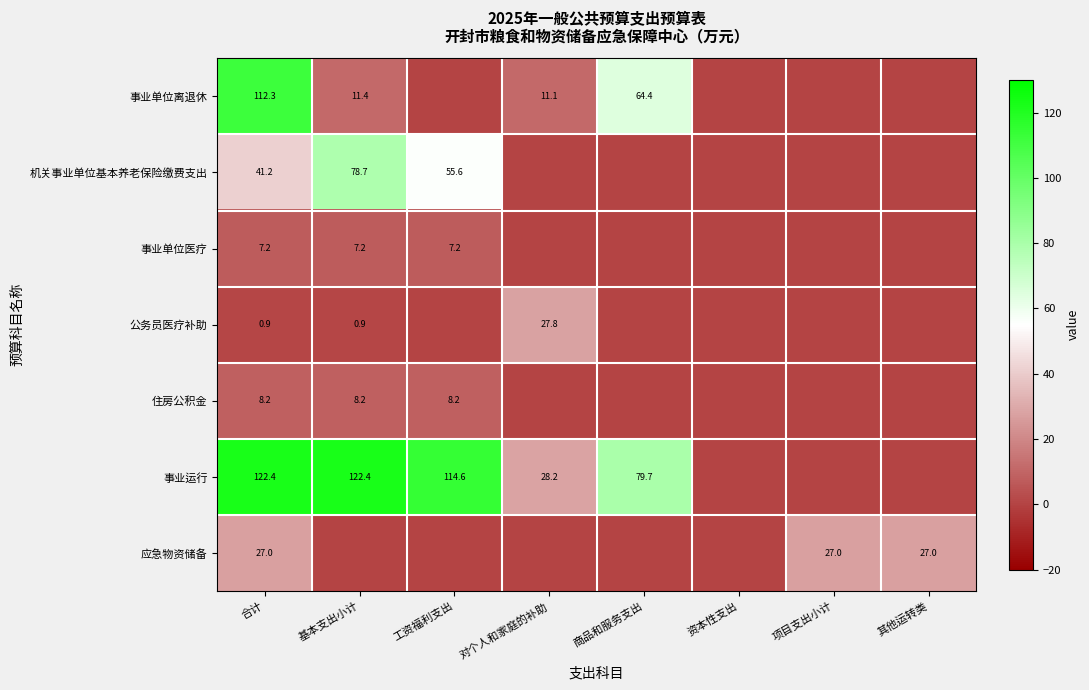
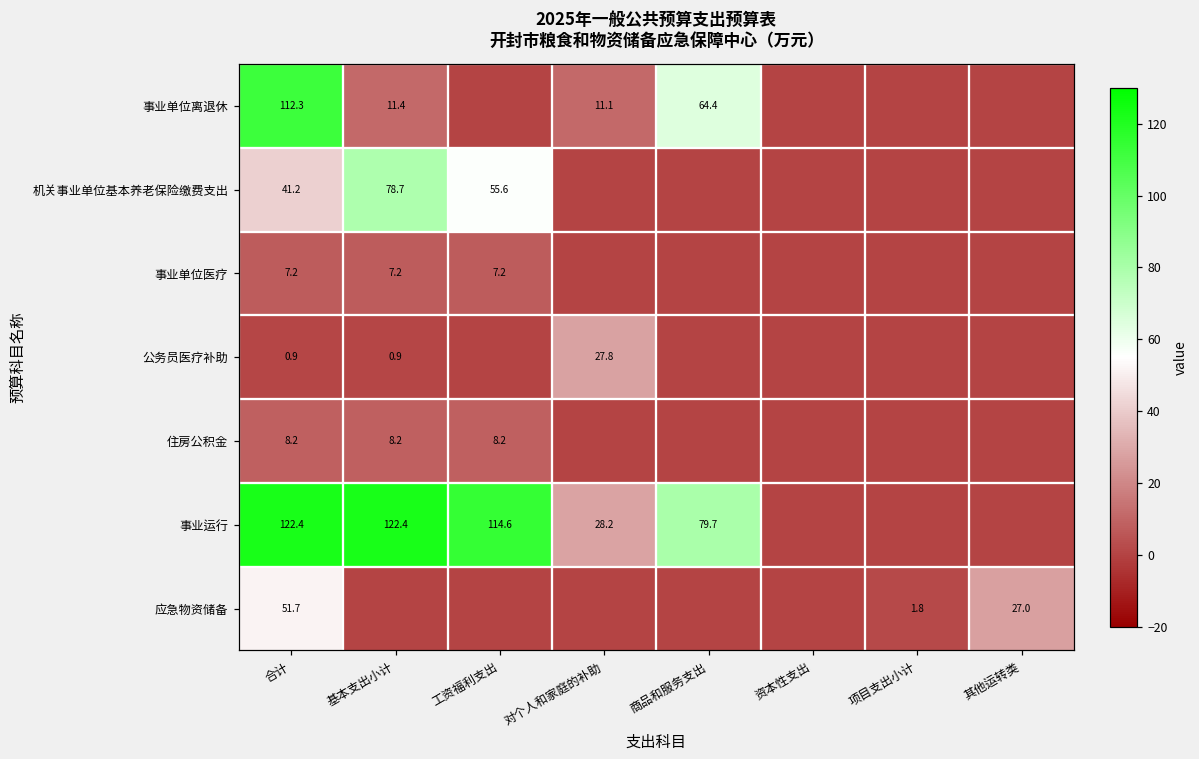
  {
    "事业单位离退休": {
      "合计": 112.3,
      "基本支出小计": 11.4,
      "对个人和家庭的补助": 11.1,
      "商品和服务支出": 64.4
    },
    "机关事业单位基本养老保险缴费支出": {
      "合计": 41.2,
      "基本支出小计": 78.7,
      "工资福利支出": 55.6
    },
    "事业单位医疗": {
      "合计": 7.2,
      "基本支出小计": 7.2,
      "工资福利支出": 7.2
    },
    "公务员医疗补助": {
      "合计": 0.9,
      "基本支出小计": 0.9,
      "对个人和家庭的补助": 27.8
    },
    "住房公积金": {
      "合计": 8.2,
      "基本支出小计": 8.2,
      "工资福利支出": 8.2
    },
    "事业运行": {
      "合计": 122.4,
      "基本支出小计": 122.4,
      "工资福利支出": 114.6,
      "对个人和家庭的补助": 28.2,
      "商品和服务支出": 79.7
    },
    "应急物资储备": {
-     "合计": 27.0,
-     "项目支出小计": 27.0,
+     "合计": 51.7,
+     "项目支出小计": 1.8,
      "其他运转类": 27.0
    }
  }
